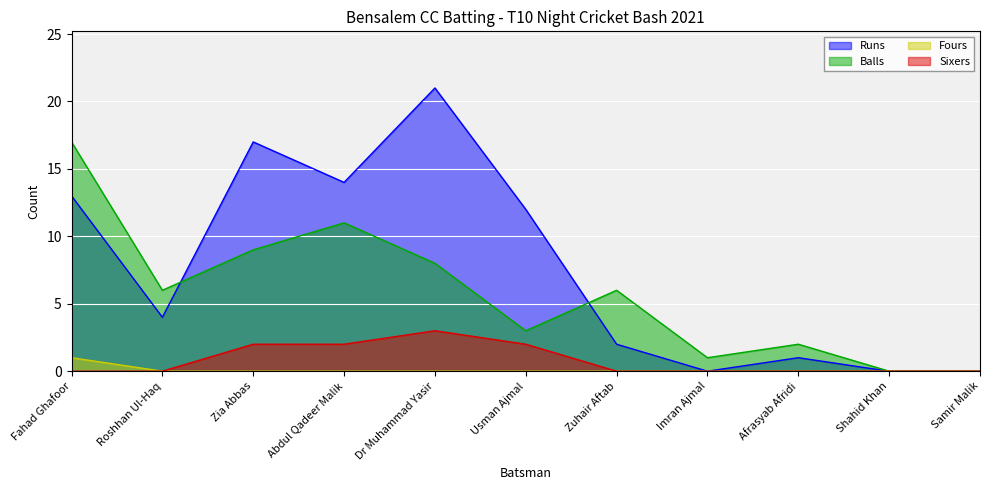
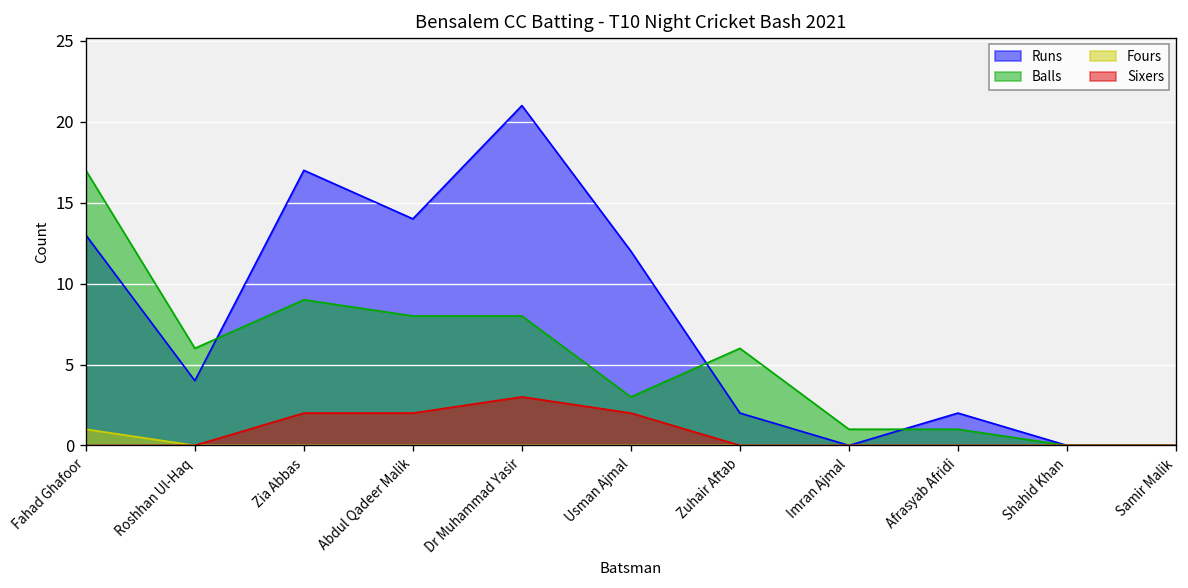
  {
    "Runs": {
      "Fahad Ghafoor": 13,
      "Roshhan Ul-Haq": 4,
      "Zia Abbas": 17,
      "Abdul Qadeer Malik": 14,
      "Dr Muhammad Yasir": 21,
      "Usman Ajmal": 12,
      "Zuhair Aftab": 2,
-     "Afrasyab Afridi": 1
+     "Afrasyab Afridi": 2
    },
    "Balls": {
      "Fahad Ghafoor": 17,
      "Roshhan Ul-Haq": 6,
      "Zia Abbas": 9,
-     "Abdul Qadeer Malik": 11,
+     "Abdul Qadeer Malik": 8,
      "Dr Muhammad Yasir": 8,
      "Usman Ajmal": 3,
      "Zuhair Aftab": 6,
      "Imran Ajmal": 1,
-     "Afrasyab Afridi": 2
+     "Afrasyab Afridi": 1
    },
    "Fours": {
      "Fahad Ghafoor": 1,
      "Zia Abbas": 0,
      "Abdul Qadeer Malik": 0,
      "Dr Muhammad Yasir": 0,
      "Usman Ajmal": 0
    },
    "Sixers": {
      "Fahad Ghafoor": 0,
      "Zia Abbas": 2,
      "Abdul Qadeer Malik": 2,
      "Dr Muhammad Yasir": 3,
      "Usman Ajmal": 2
    }
  }
